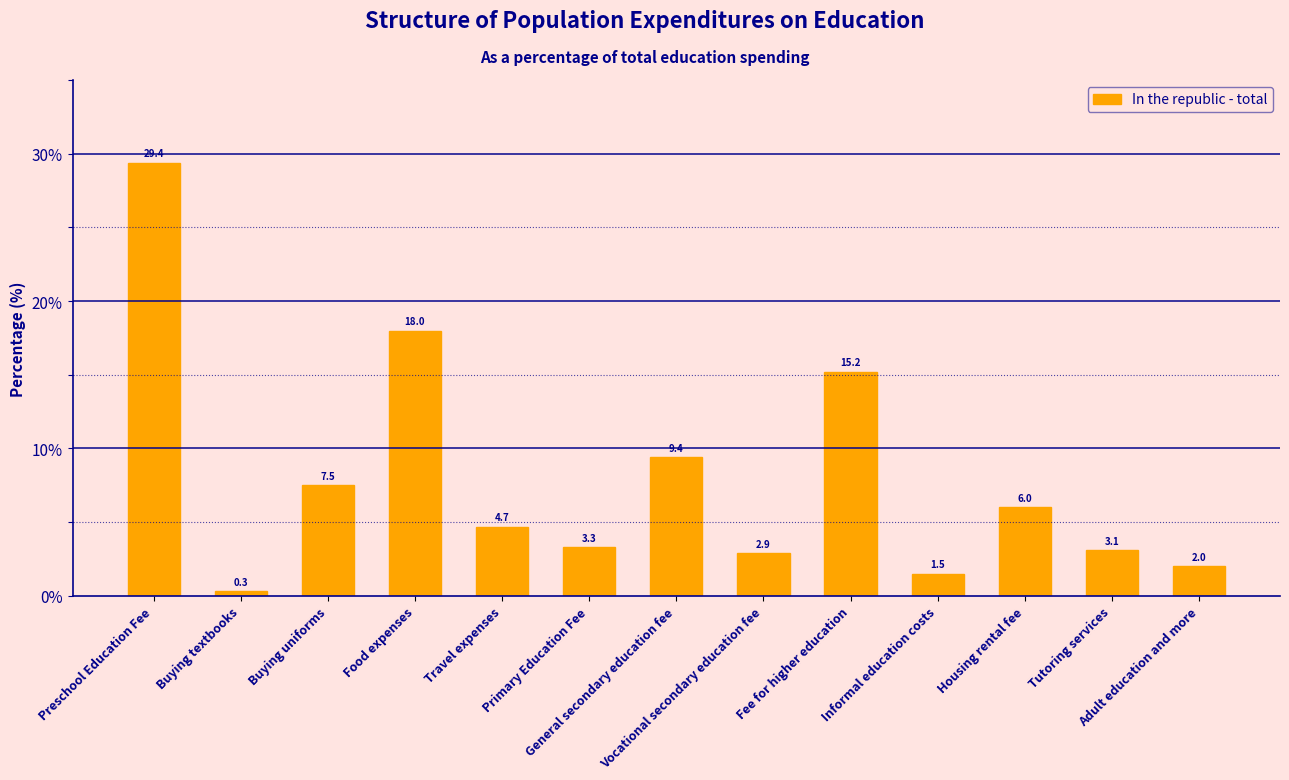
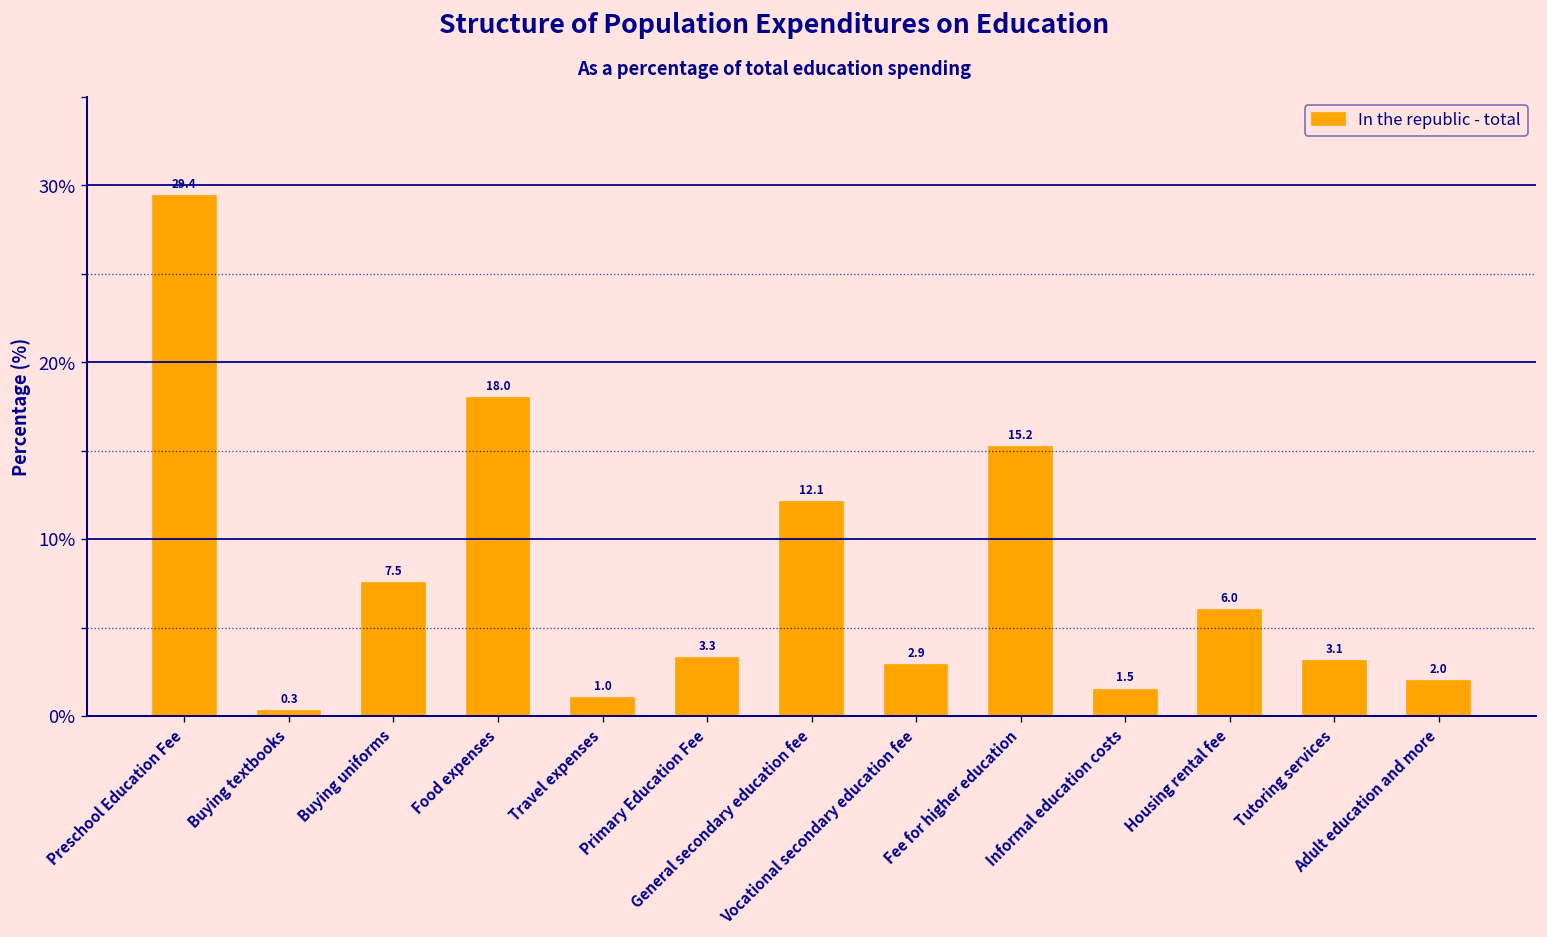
  {
    "Preschool Education Fee": 29.4,
    "Buying textbooks": 0.3,
    "Buying uniforms": 7.5,
    "Food expenses": 18.0,
-   "Travel expenses": 4.7,
+   "Travel expenses": 1.0,
    "Primary Education Fee": 3.3,
-   "General secondary education fee": 9.4,
+   "General secondary education fee": 12.1,
    "Vocational secondary education fee": 2.9,
    "Fee for higher education": 15.2,
    "Informal education costs": 1.5,
    "Housing rental fee": 6.0,
    "Tutoring services": 3.1,
    "Adult education and more": 2.0
  }
